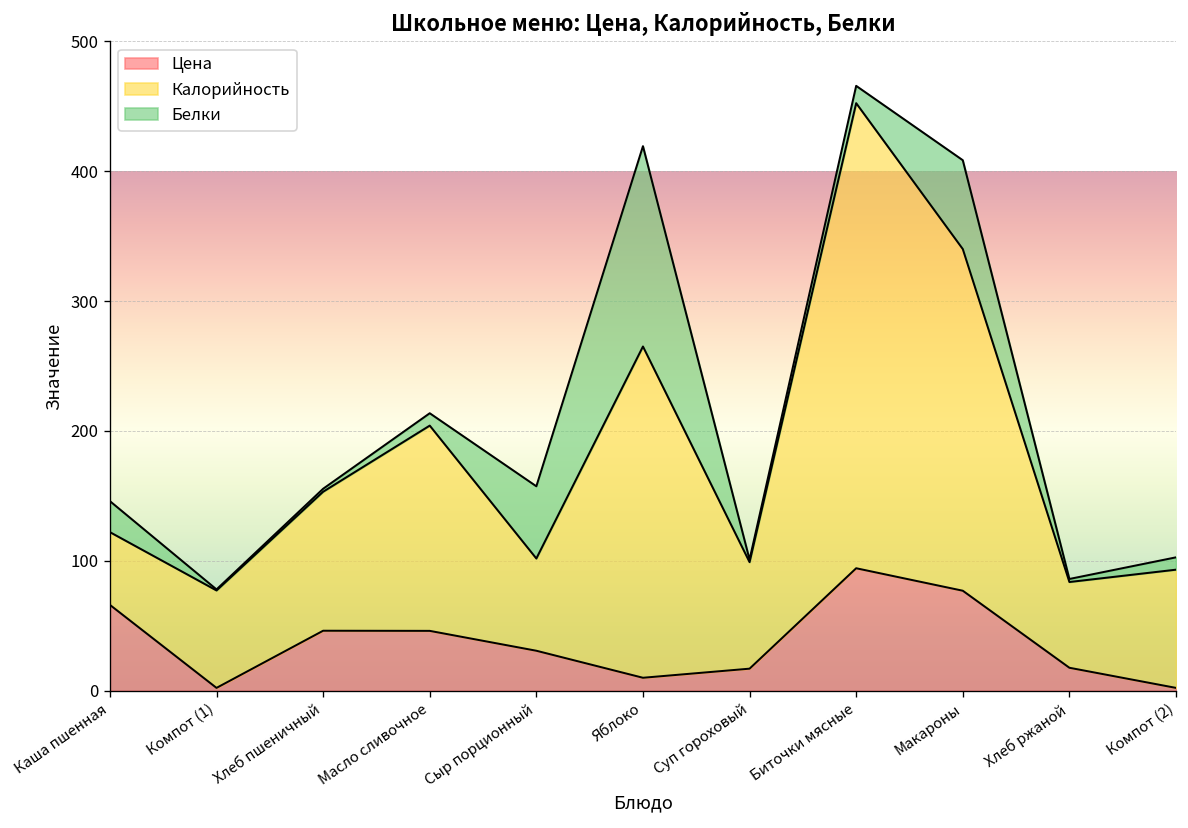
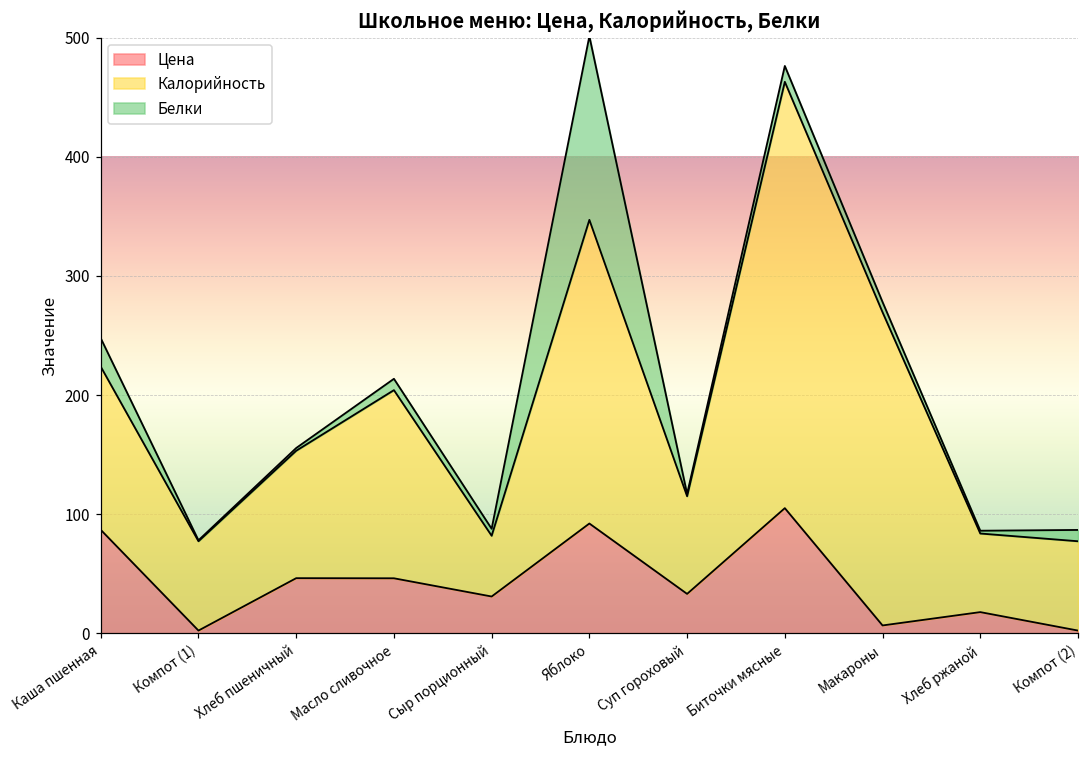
  {
    "Цена": {
-     "Каша пшенная": 66,
+     "Каша пшенная": 87,
      "Компот (1)": 2,
      "Хлеб пшеничный": 46,
      "Масло сливочное": 46,
      "Сыр порционный": 31,
-     "Яблоко": 10,
-     "Суп гороховый": 17,
-     "Биточки мясные": 94,
-     "Макароны": 77,
+     "Яблоко": 92,
+     "Суп гороховый": 33,
+     "Биточки мясные": 105,
+     "Макароны": 7,
      "Хлеб ржаной": 18,
      "Компот (2)": 2
    },
    "Калорийность": {
-     "Каша пшенная": 56,
+     "Каша пшенная": 137,
      "Масло сливочное": 158,
-     "Сыр порционный": 71,
+     "Сыр порционный": 51,
      "Яблоко": 255,
      "Биточки мясные": 358,
      "Макароны": 263,
-     "Компот (2)": 91
+     "Компот (2)": 75
    },
    "Белки": {
      "Каша пшенная": 24,
      "Масло сливочное": 10,
-     "Сыр порционный": 56,
+     "Сыр порционный": 6,
      "Яблоко": 154,
      "Биточки мясные": 13,
-     "Макароны": 68,
+     "Макароны": 9,
      "Компот (2)": 10
    }
  }
